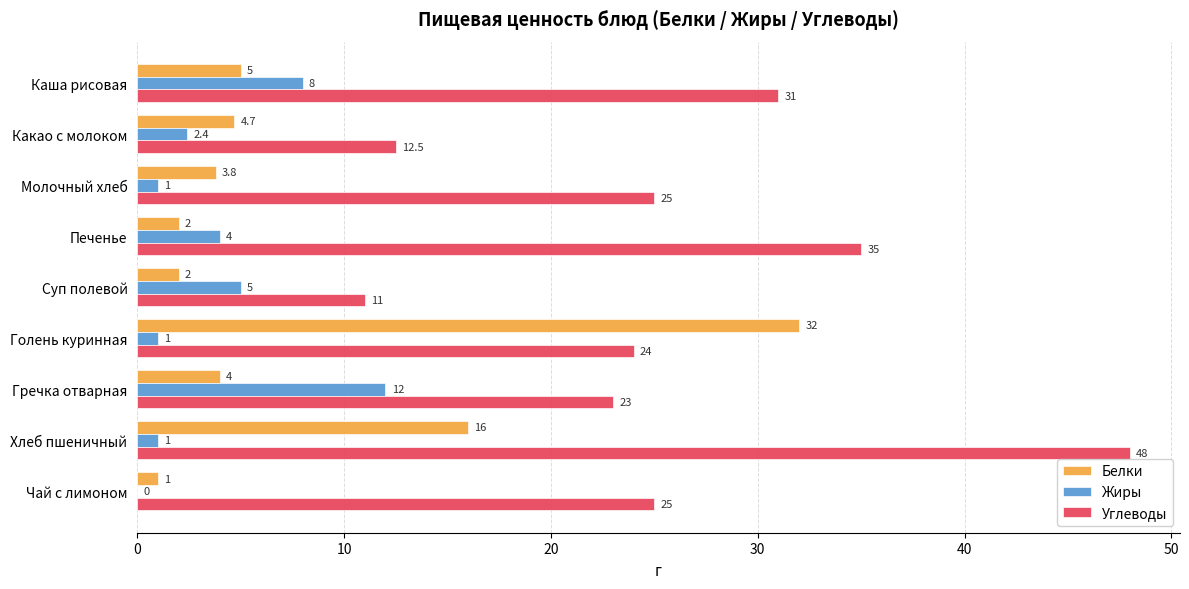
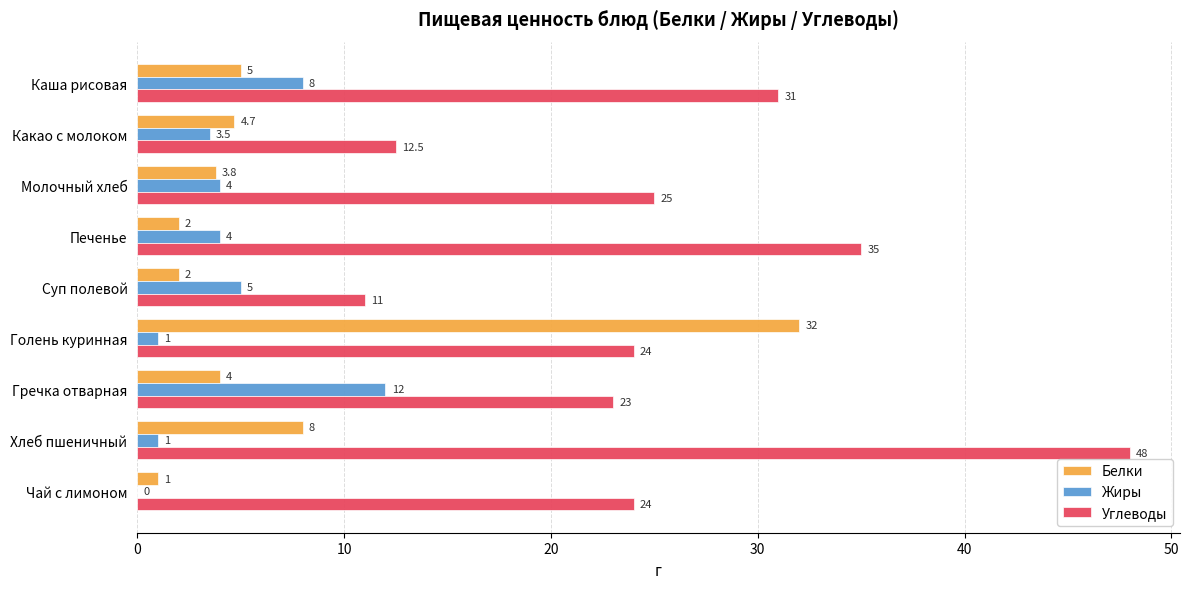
  {
    "Белки": {
      "Каша рисовая": 5,
      "Какао с молоком": 4.7,
      "Молочный хлеб": 3.8,
      "Печенье": 2,
      "Суп полевой": 2,
      "Голень куринная": 32,
      "Гречка отварная": 4,
-     "Хлеб пшеничный": 16,
+     "Хлеб пшеничный": 8,
      "Чай с лимоном": 1
    },
    "Жиры": {
      "Каша рисовая": 8,
-     "Какао с молоком": 2.4,
-     "Молочный хлеб": 1,
+     "Какао с молоком": 3.5,
+     "Молочный хлеб": 4,
      "Печенье": 4,
      "Суп полевой": 5,
      "Голень куринная": 1,
      "Гречка отварная": 12,
      "Хлеб пшеничный": 1,
      "Чай с лимоном": 0
    },
    "Углеводы": {
      "Каша рисовая": 31,
      "Какао с молоком": 12.5,
      "Молочный хлеб": 25,
      "Печенье": 35,
      "Суп полевой": 11,
      "Голень куринная": 24,
      "Гречка отварная": 23,
      "Хлеб пшеничный": 48,
-     "Чай с лимоном": 25
+     "Чай с лимоном": 24
    }
  }
